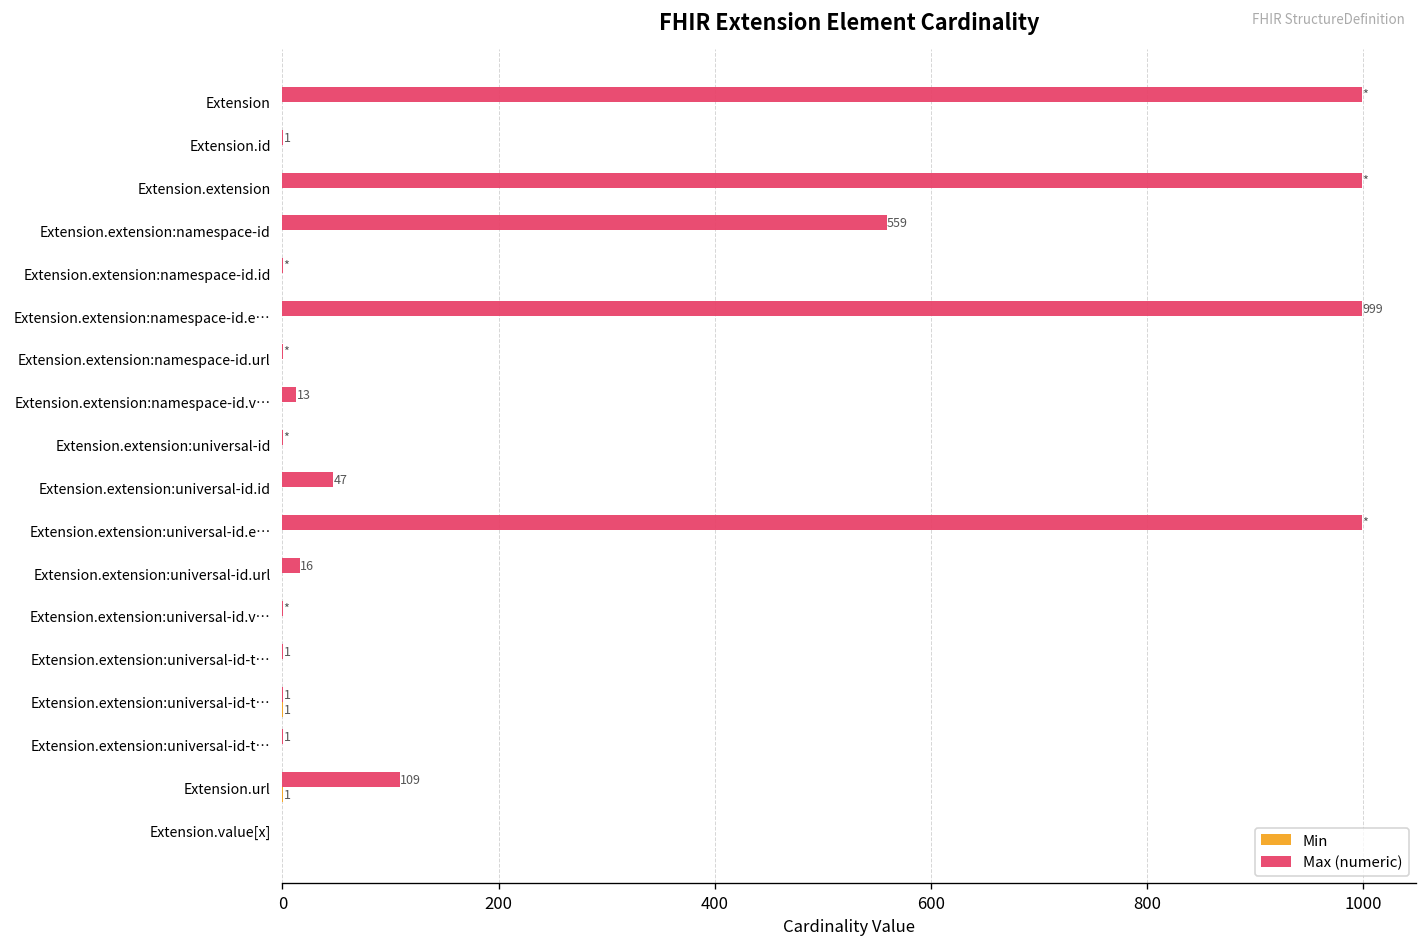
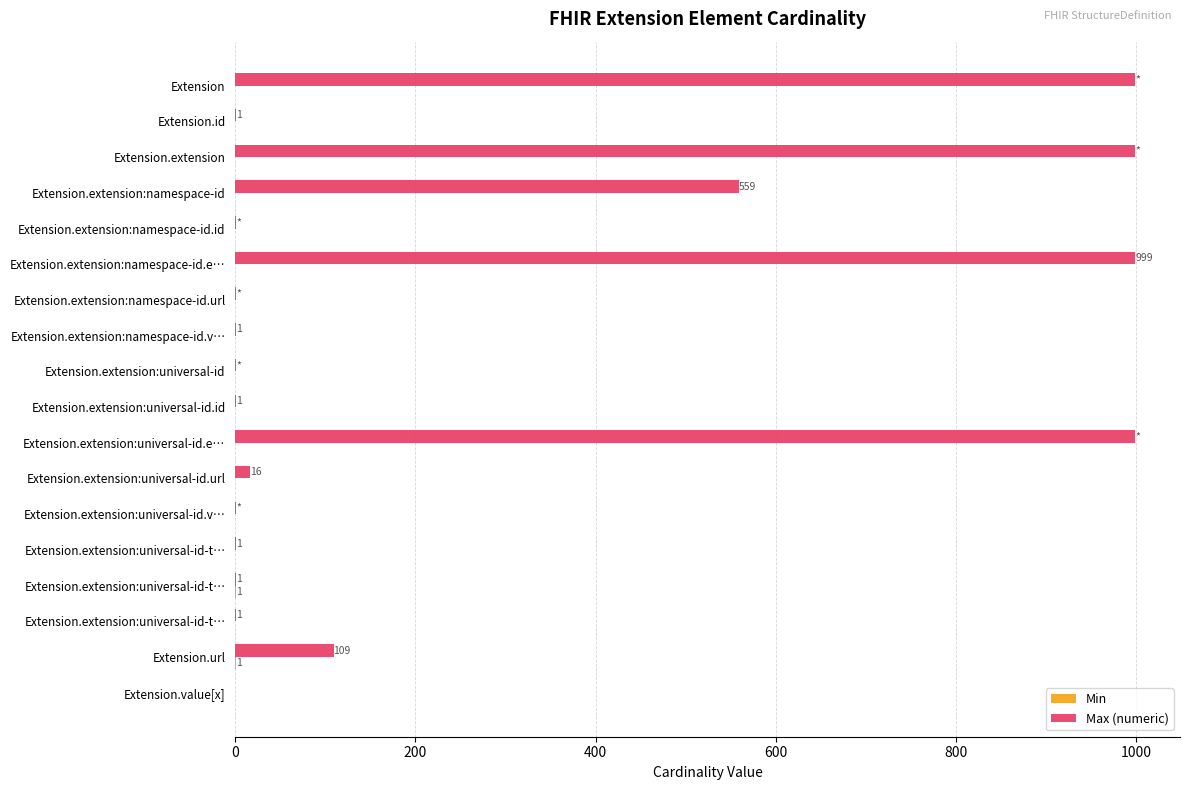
  {
    "Min": {
      "Extension.url": 1
    },
    "Max (numeric)": {
      "Extension.id": 1,
      "Extension.extension:namespace-id": 559,
      "Extension.extension:namespace-id.e…": 999,
-     "Extension.extension:namespace-id.v…": 13,
-     "Extension.extension:universal-id.id": 47,
+     "Extension.extension:namespace-id.v…": 1,
+     "Extension.extension:universal-id.id": 1,
      "Extension.extension:universal-id.url": 16,
      "Extension.url": 109
    }
  }
